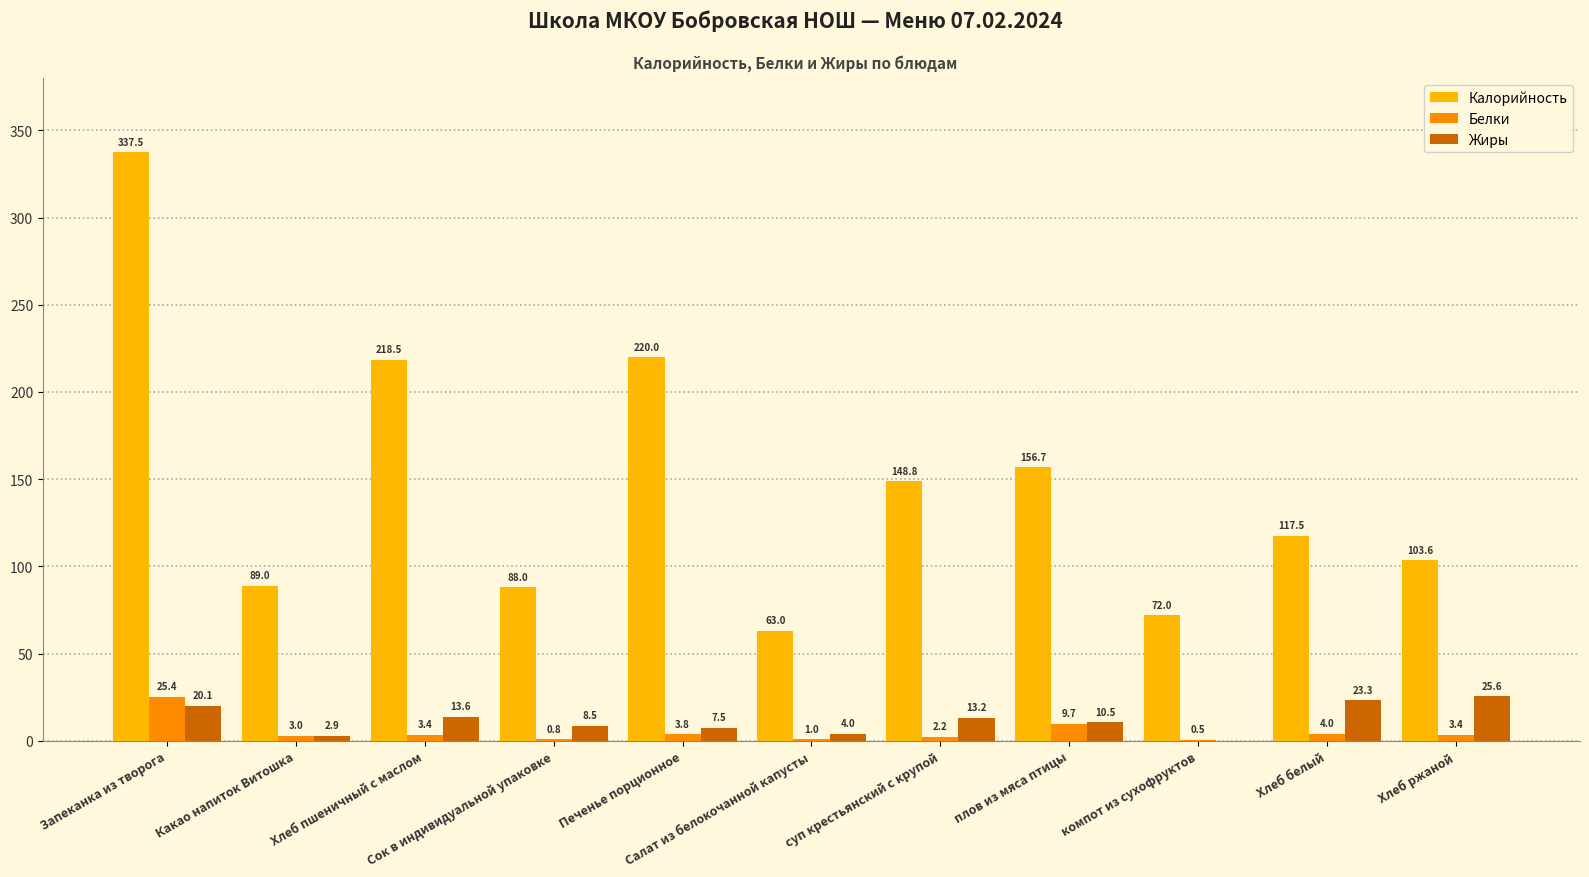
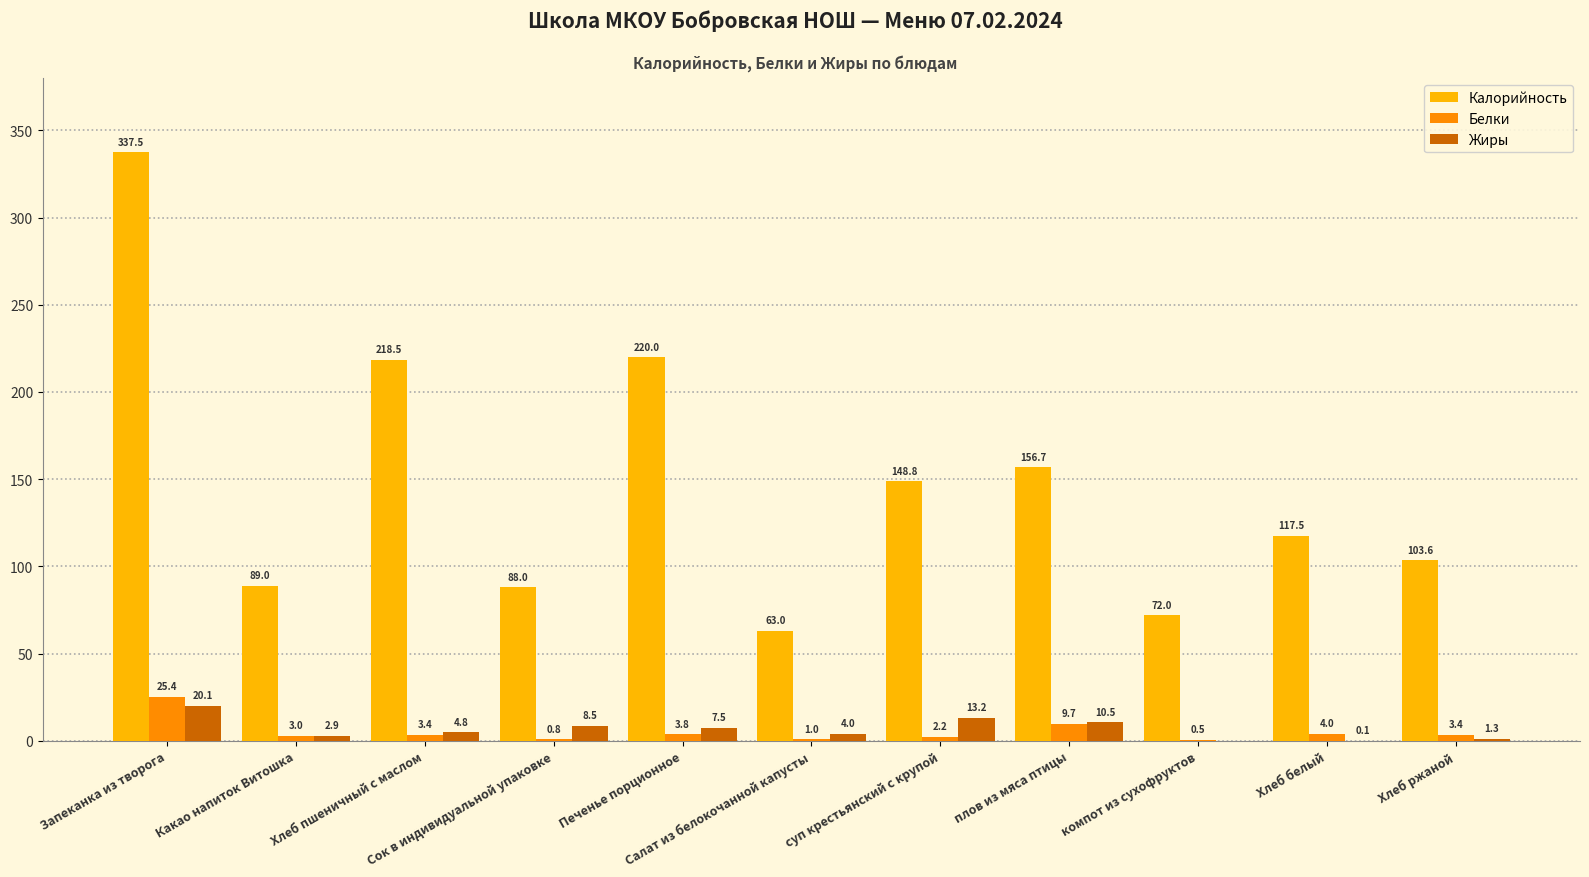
  {
    "Жиры": {
      "Запеканка из творога": 20.1,
      "Какао напиток Витошка": 2.9,
-     "Хлеб пшеничный с маслом": 13.6,
+     "Хлеб пшеничный с маслом": 4.8,
      "Сок в индивидуальной упаковке": 8.5,
      "Печенье порционное": 7.5,
      "Салат из белокочанной капусты": 4.0,
      "суп крестьянский с крупой": 13.2,
      "плов из мяса птицы": 10.5,
-     "Хлеб белый": 23.3,
-     "Хлеб ржаной": 25.6
+     "Хлеб белый": 0.1,
+     "Хлеб ржаной": 1.3
    }
  }
